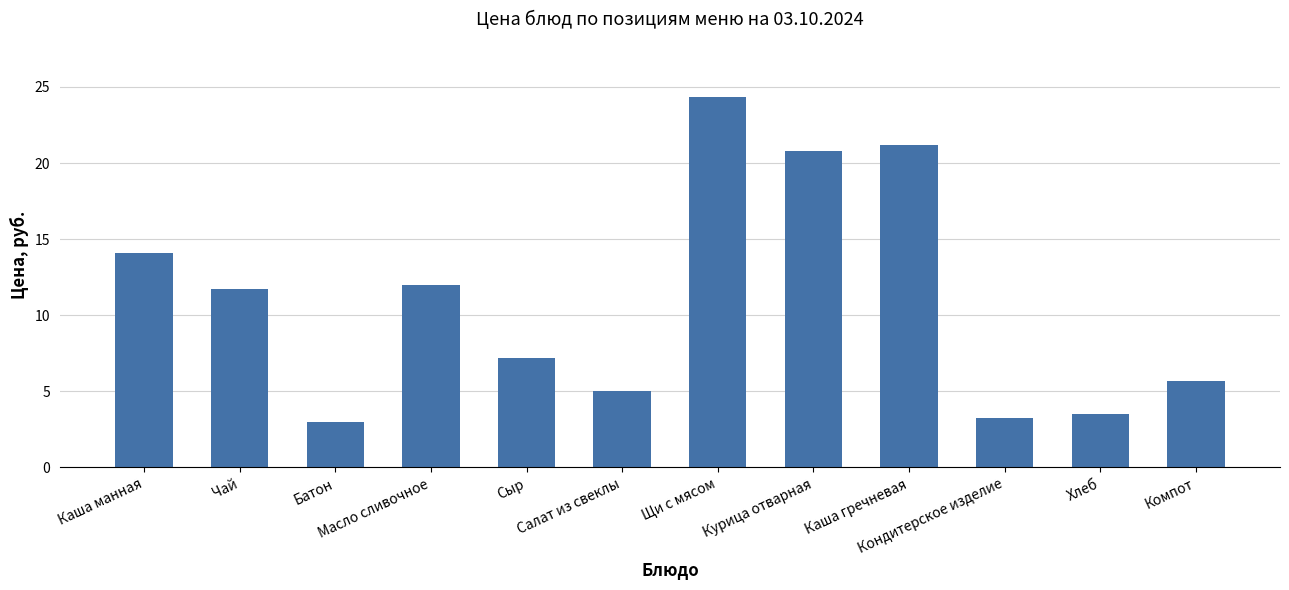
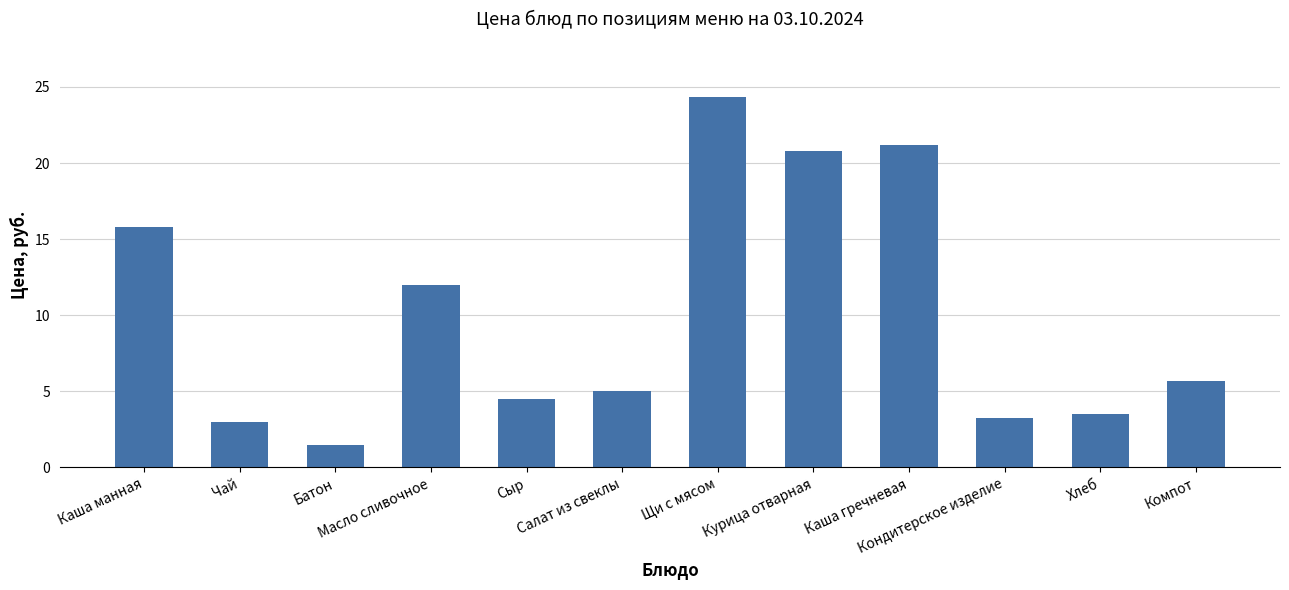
  {
-   "Каша манная": 14.1,
-   "Чай": 11.7,
-   "Батон": 3.0,
+   "Каша манная": 15.8,
+   "Чай": 3.0,
+   "Батон": 1.5,
    "Масло сливочное": 12.0,
-   "Сыр": 7.2,
+   "Сыр": 4.5,
    "Салат из свеклы": 5.0,
    "Щи с мясом": 24.3,
    "Курица отварная": 20.8,
    "Каша гречневая": 21.2,
    "Кондитерское изделие": 3.3,
    "Хлеб": 3.5,
    "Компот": 5.7
  }
